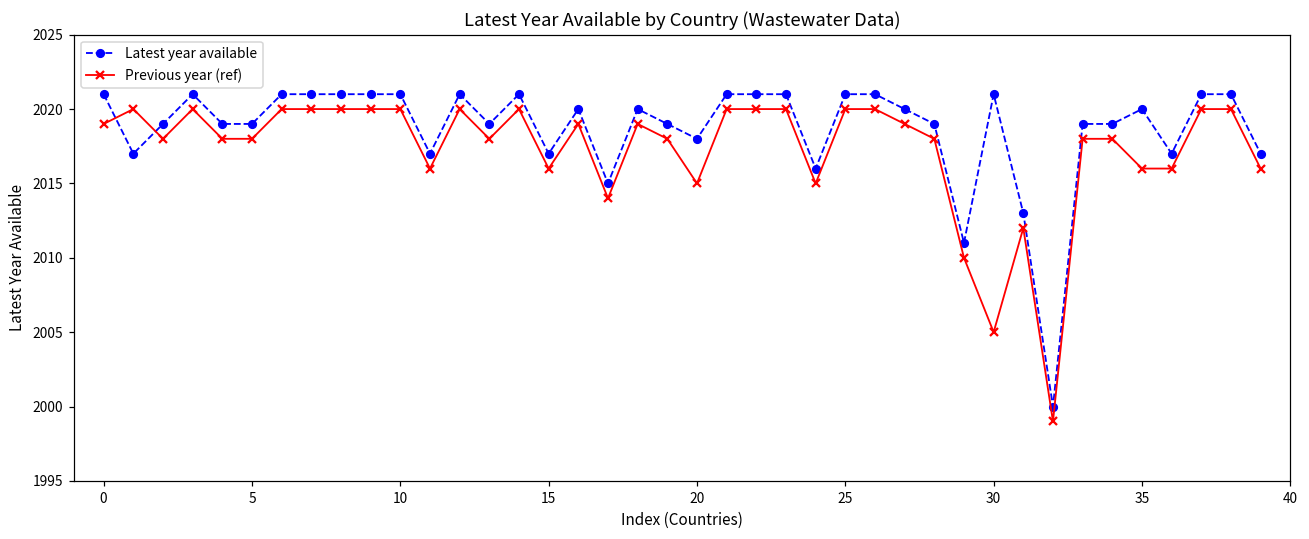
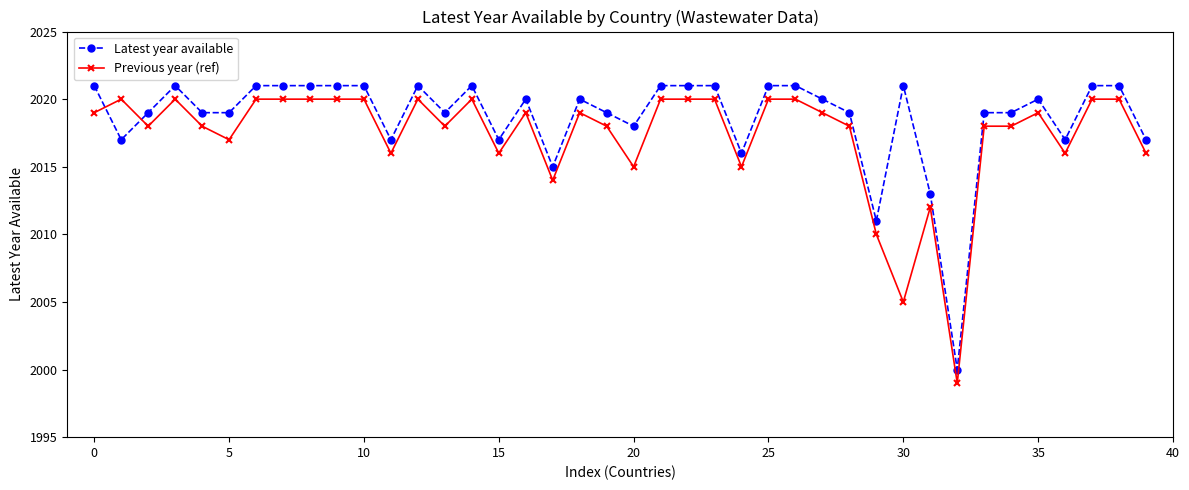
  {
    "Latest year available": {
      "0": 2021,
      "5": 2019,
      "10": 2021,
      "15": 2017,
      "20": 2018,
      "25": 2021,
      "30": 2021,
      "35": 2020
    },
    "Previous year (ref)": {
      "0": 2019,
-     "5": 2018,
+     "5": 2017,
      "10": 2020,
      "15": 2016,
      "20": 2015,
      "25": 2020,
      "30": 2005,
-     "35": 2016
+     "35": 2019
    }
  }
